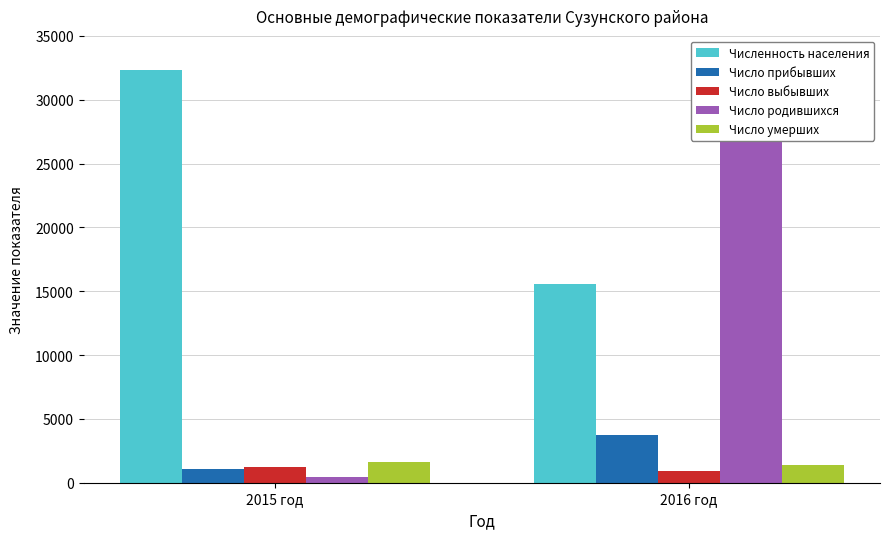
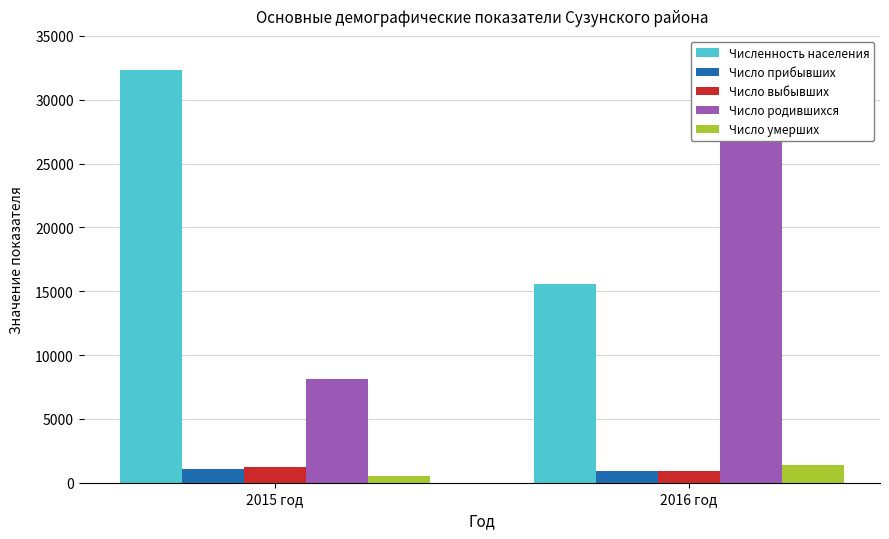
  {
    "Численность населения": {
      "2015 год": 32300,
      "2016 год": 15600
    },
    "Число прибывших": {
      "2015 год": 1100,
-     "2016 год": 3800
+     "2016 год": 900
    },
    "Число выбывших": {
      "2015 год": 1200,
      "2016 год": 1000
    },
    "Число родившихся": {
-     "2015 год": 400
+     "2015 год": 8100
    },
    "Число умерших": {
-     "2015 год": 1600,
+     "2015 год": 500,
      "2016 год": 1400
    }
  }
